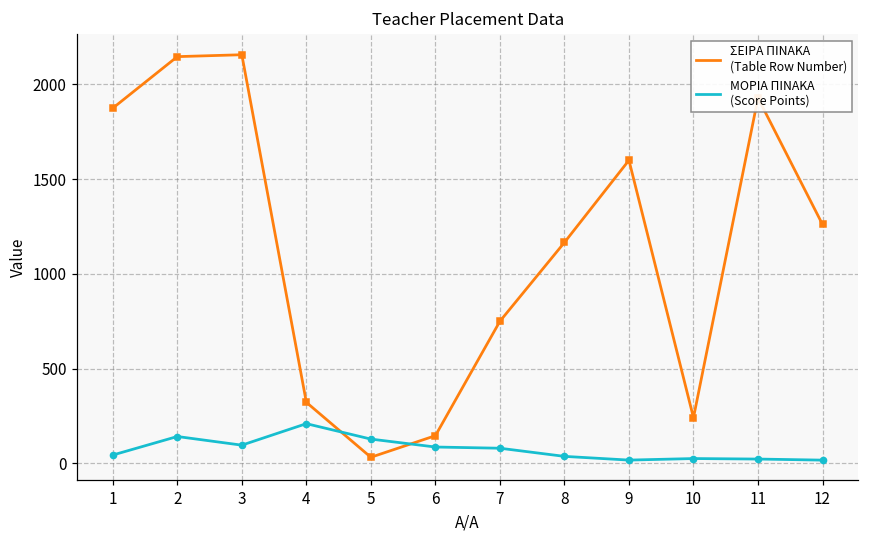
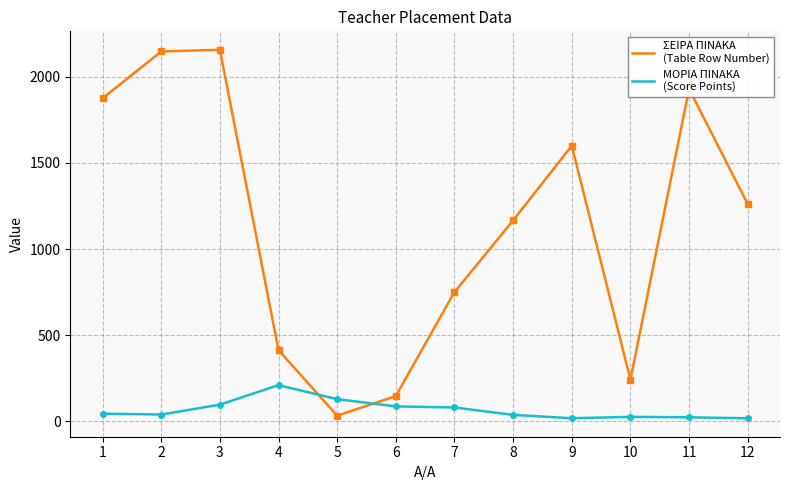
  {
    "ΣΕΙΡΑ ΠΙΝΑΚΑ (Table Row Number)": {
      "1": 1880,
      "2": 2150,
      "3": 2160,
-     "4": 320,
+     "4": 410,
      "5": 30,
      "6": 150,
      "7": 750,
      "8": 1170,
      "9": 1600,
      "10": 240,
      "12": 1260
    },
    "ΜΟΡΙΑ ΠΙΝΑΚΑ (Score Points)": {
      "1": 40,
-     "2": 140,
+     "2": 40,
      "3": 100,
      "4": 210,
      "5": 130,
      "6": 90,
      "7": 80,
      "8": 40,
      "9": 20,
      "10": 30,
      "11": 20,
      "12": 20
    }
  }
